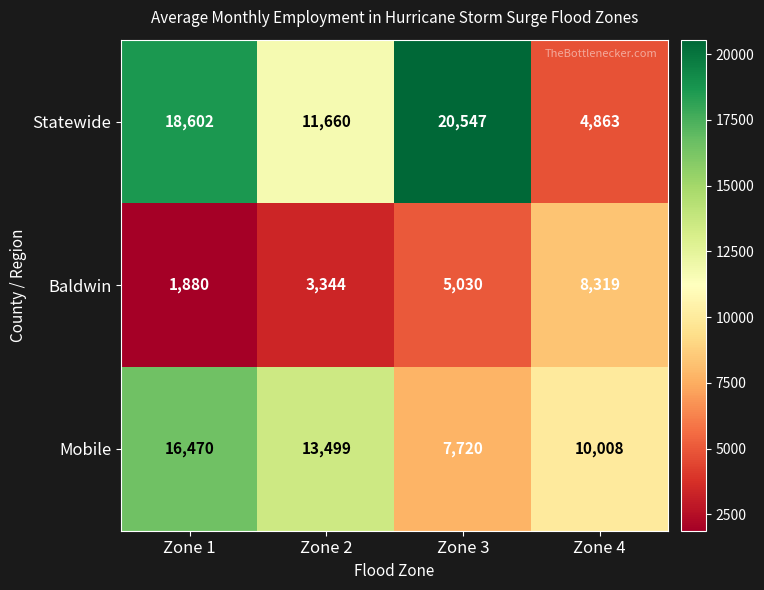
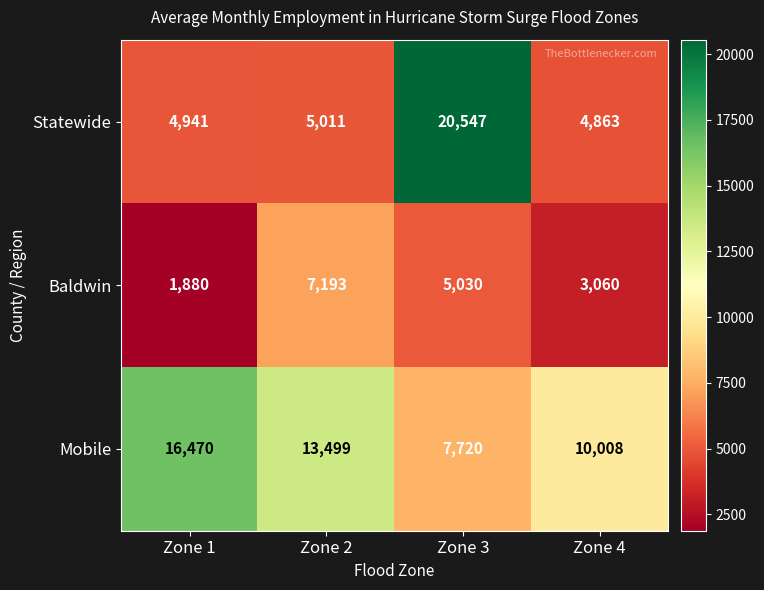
  {
    "Statewide": {
-     "Zone 1": "18,602",
-     "Zone 2": "11,660",
+     "Zone 1": "4,941",
+     "Zone 2": "5,011",
      "Zone 3": "20,547"
    },
    "Baldwin": {
      "Zone 1": "1,880",
-     "Zone 2": "3,344",
+     "Zone 2": "7,193",
      "Zone 3": "5,030",
-     "Zone 4": "8,319"
+     "Zone 4": "3,060"
    },
    "Mobile": {
      "Zone 1": "16,470",
      "Zone 2": "13,499",
      "Zone 3": "7,720",
      "Zone 4": "10,008"
    }
  }
